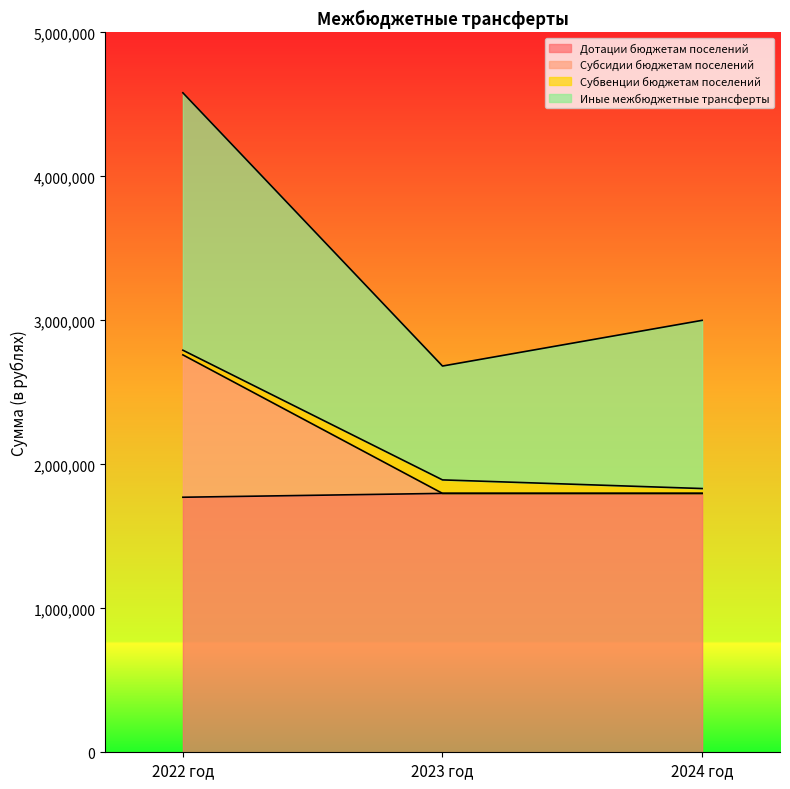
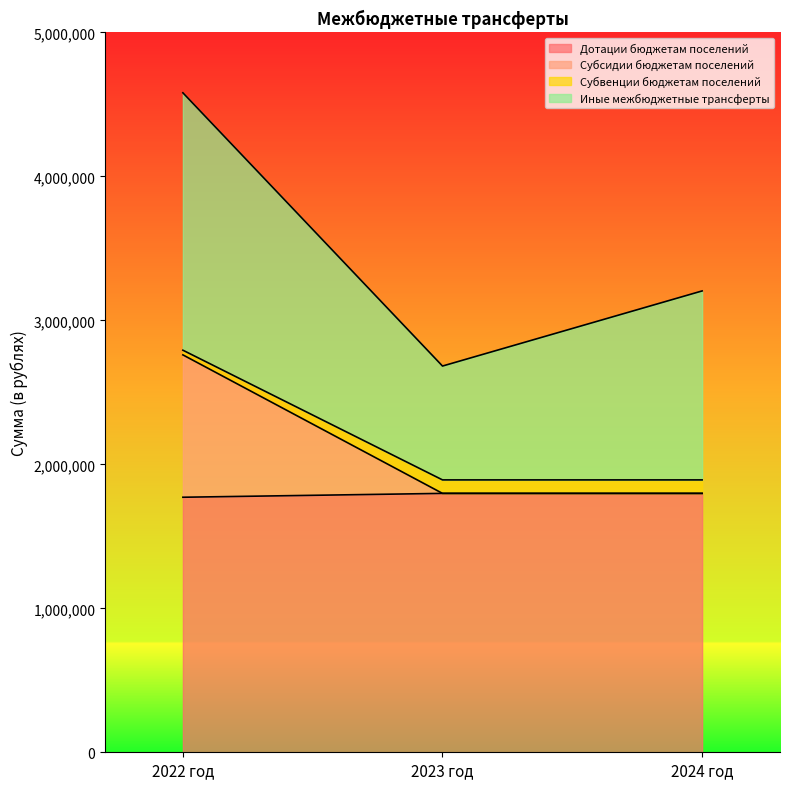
  {
    "Субвенции бюджетам поселений": {
      "2022 год": "30,000",
      "2023 год": "90,000",
-     "2024 год": "30,000"
+     "2024 год": "90,000"
    },
    "Иные межбюджетные трансферты": {
      "2022 год": "1,790,000",
      "2023 год": "790,000",
-     "2024 год": "1,170,000"
+     "2024 год": "1,310,000"
    }
  }
